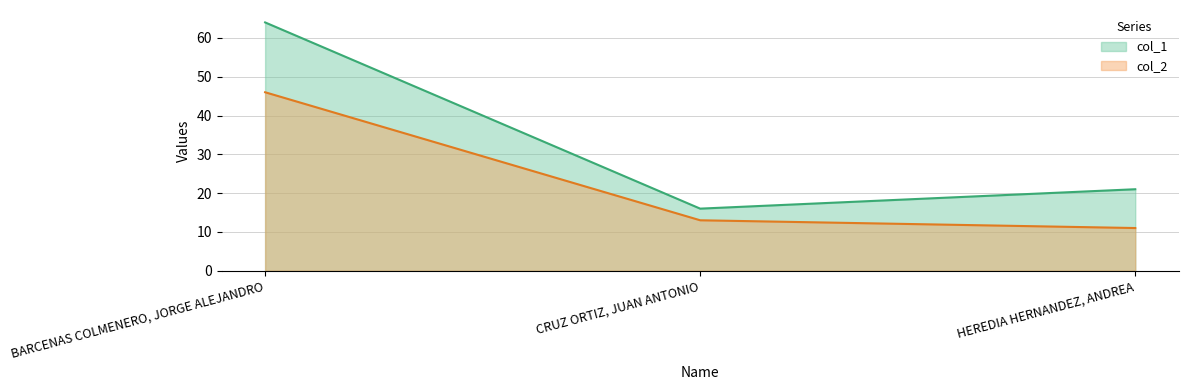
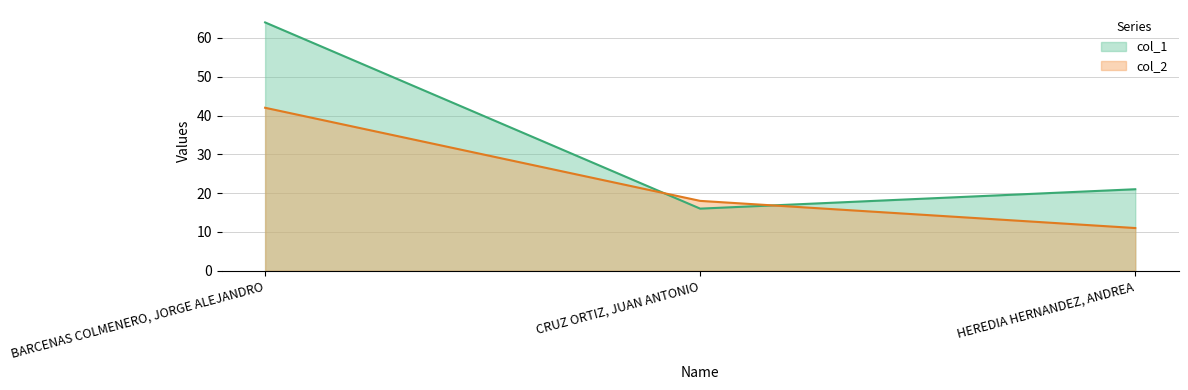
  {
    "col_1": {
      "BARCENAS COLMENERO, JORGE ALEJANDRO": 64,
      "CRUZ ORTIZ, JUAN ANTONIO": 16,
      "HEREDIA HERNANDEZ, ANDREA": 21
    },
    "col_2": {
-     "BARCENAS COLMENERO, JORGE ALEJANDRO": 46,
-     "CRUZ ORTIZ, JUAN ANTONIO": 13,
+     "BARCENAS COLMENERO, JORGE ALEJANDRO": 42,
+     "CRUZ ORTIZ, JUAN ANTONIO": 18,
      "HEREDIA HERNANDEZ, ANDREA": 11
    }
  }
